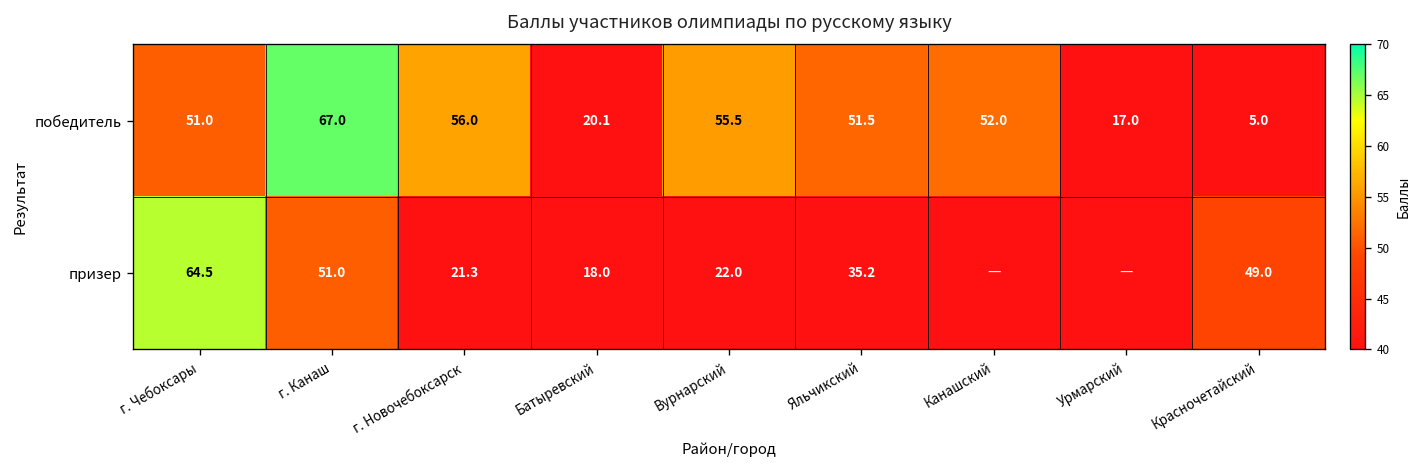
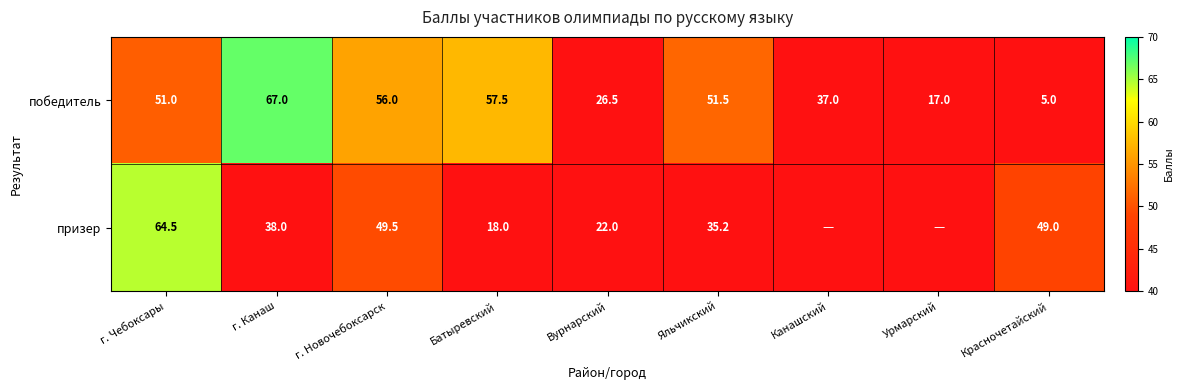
  {
    "победитель": {
      "г. Чебоксары": 51.0,
      "г. Канаш": 67.0,
      "г. Новочебоксарск": 56.0,
-     "Батыревский": 20.1,
-     "Вурнарский": 55.5,
+     "Батыревский": 57.5,
+     "Вурнарский": 26.5,
      "Яльчикский": 51.5,
-     "Канашский": 52.0,
+     "Канашский": 37.0,
      "Урмарский": 17.0,
      "Красночетайский": 5.0
    },
    "призер": {
      "г. Чебоксары": 64.5,
-     "г. Канаш": 51.0,
-     "г. Новочебоксарск": 21.3,
+     "г. Канаш": 38.0,
+     "г. Новочебоксарск": 49.5,
      "Батыревский": 18.0,
      "Вурнарский": 22.0,
      "Яльчикский": 35.2,
      "Красночетайский": 49.0
    }
  }
